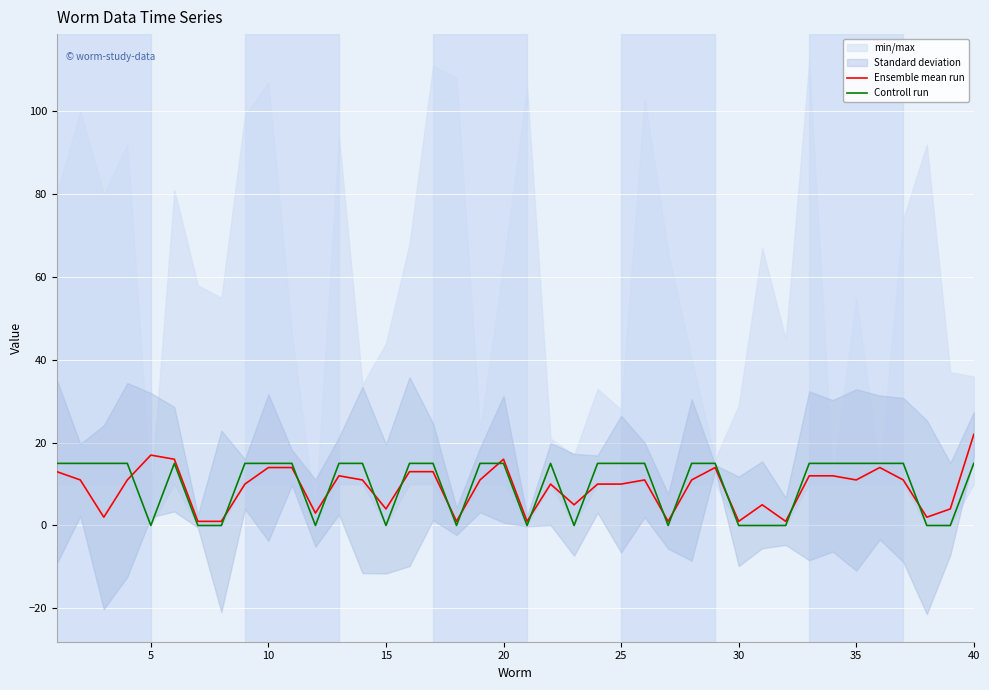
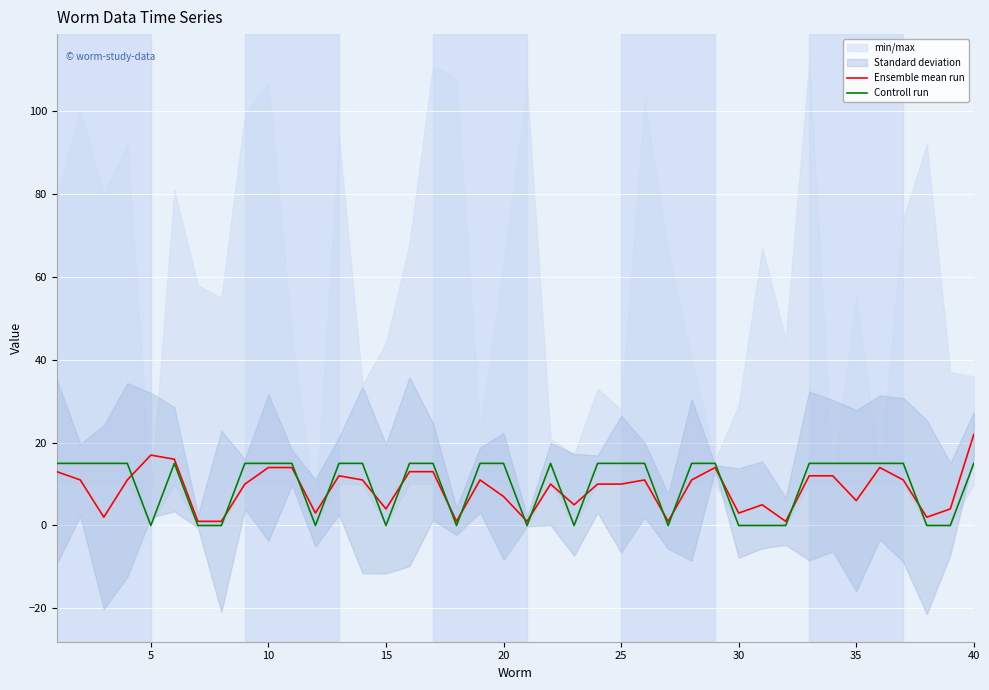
  {
    "Ensemble mean run": {
      "5": 17,
      "10": 14,
      "15": 4,
-     "20": 16,
+     "20": 7,
      "25": 10,
-     "30": 1,
-     "35": 11,
+     "30": 3,
+     "35": 6,
      "40": 22
    },
    "Controll run": {
      "5": 0,
      "10": 15,
      "15": 0,
      "20": 15,
      "25": 15,
      "30": 0,
      "35": 15,
      "40": 15
    }
  }
